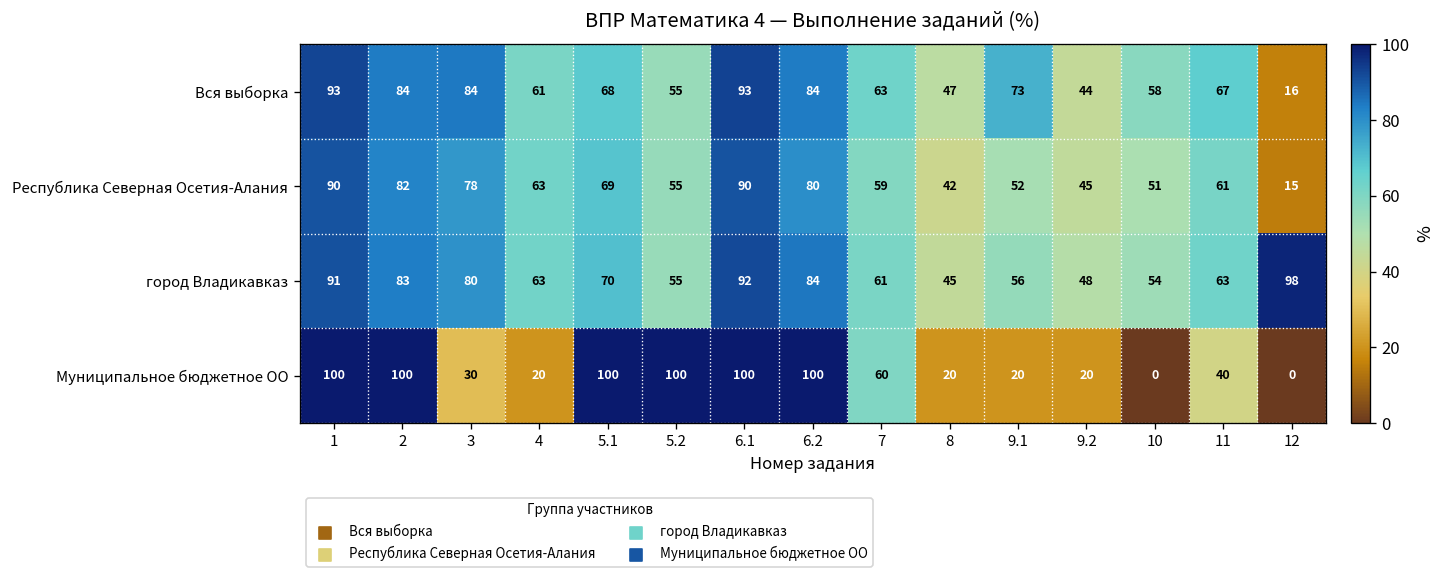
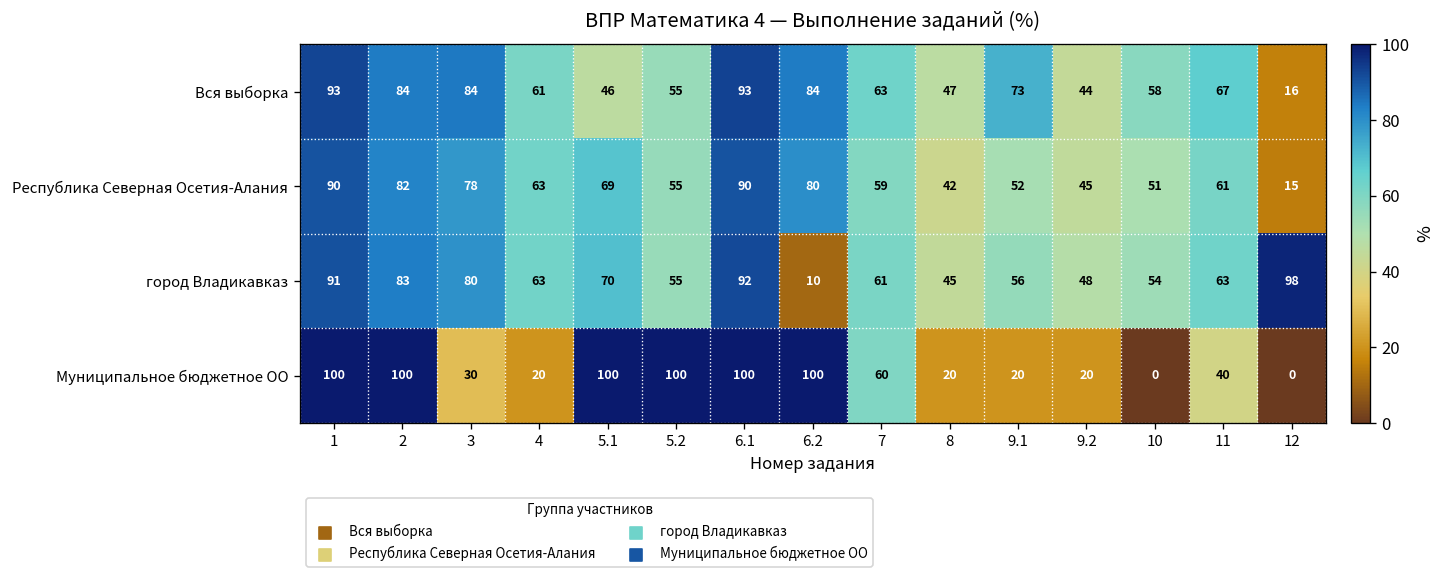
  {
    "Вся выборка": {
      "1": 93,
      "2": 84,
      "3": 84,
      "4": 61,
-     "5.1": 68,
+     "5.1": 46,
      "5.2": 55,
      "6.1": 93,
      "6.2": 84,
      "7": 63,
      "8": 47,
      "9.1": 73,
      "9.2": 44,
      "10": 58,
      "11": 67,
      "12": 16
    },
    "Республика Северная Осетия-Алания": {
      "1": 90,
      "2": 82,
      "3": 78,
      "4": 63,
      "5.1": 69,
      "5.2": 55,
      "6.1": 90,
      "6.2": 80,
      "7": 59,
      "8": 42,
      "9.1": 52,
      "9.2": 45,
      "10": 51,
      "11": 61,
      "12": 15
    },
    "город Владикавказ": {
      "1": 91,
      "2": 83,
      "3": 80,
      "4": 63,
      "5.1": 70,
      "5.2": 55,
      "6.1": 92,
-     "6.2": 84,
+     "6.2": 10,
      "7": 61,
      "8": 45,
      "9.1": 56,
      "9.2": 48,
      "10": 54,
      "11": 63,
      "12": 98
    },
    "Муниципальное бюджетное ОО": {
      "1": 100,
      "2": 100,
      "3": 30,
      "4": 20,
      "5.1": 100,
      "5.2": 100,
      "6.1": 100,
      "6.2": 100,
      "7": 60,
      "8": 20,
      "9.1": 20,
      "9.2": 20,
      "10": 0,
      "11": 40,
      "12": 0
    }
  }
